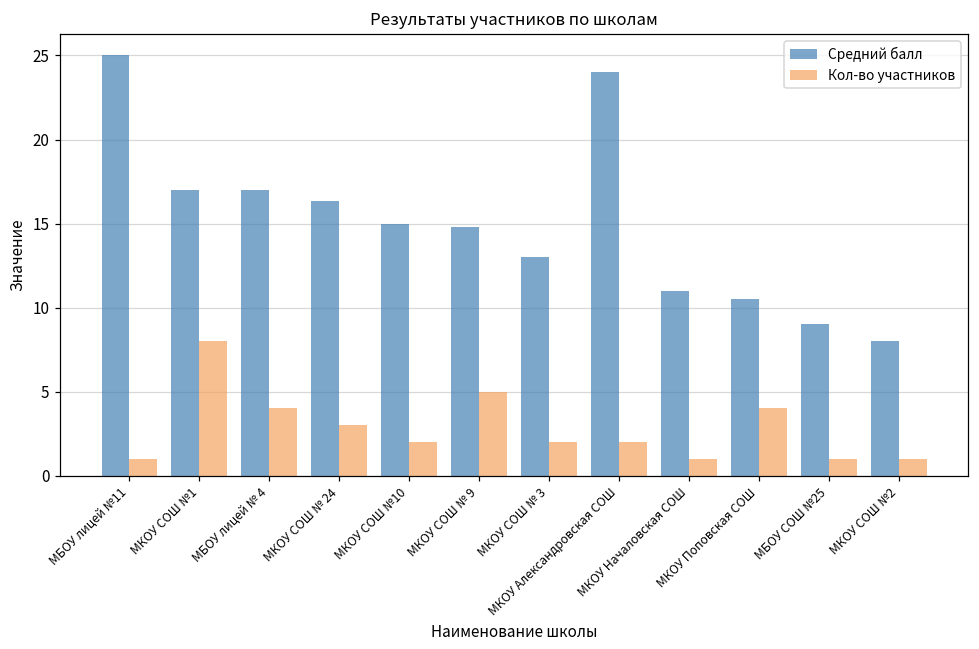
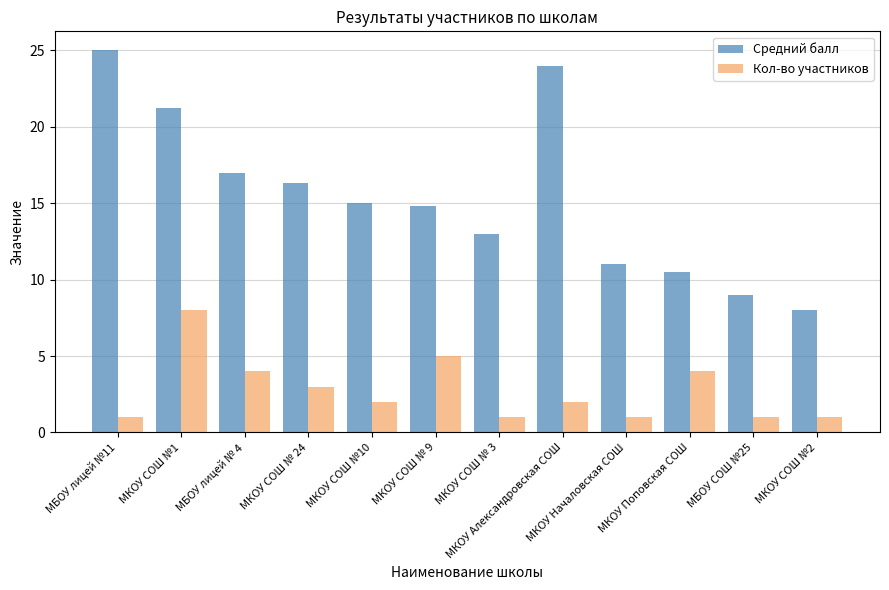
  {
    "Средний балл": {
      "МБОУ лицей №11": 25.0,
-     "МКОУ СОШ №1": 17.0,
+     "МКОУ СОШ №1": 21.2,
      "МБОУ лицей № 4": 17.0,
      "МКОУ СОШ № 24": 16.3,
      "МКОУ СОШ №10": 15.0,
      "МКОУ СОШ № 9": 14.8,
      "МКОУ СОШ № 3": 13.0,
      "МКОУ Александровская СОШ": 24.0,
      "МКОУ Началовская СОШ": 11.0,
      "МКОУ Поповская СОШ": 10.5,
      "МБОУ СОШ №25": 9.0,
      "МКОУ СОШ №2": 8.0
    },
    "Кол-во участников": {
      "МБОУ лицей №11": 1,
      "МКОУ СОШ №1": 8,
      "МБОУ лицей № 4": 4,
      "МКОУ СОШ № 24": 3,
      "МКОУ СОШ №10": 2,
      "МКОУ СОШ № 9": 5,
-     "МКОУ СОШ № 3": 2,
+     "МКОУ СОШ № 3": 1,
      "МКОУ Александровская СОШ": 2,
      "МКОУ Началовская СОШ": 1,
      "МКОУ Поповская СОШ": 4,
      "МБОУ СОШ №25": 1,
      "МКОУ СОШ №2": 1
    }
  }
